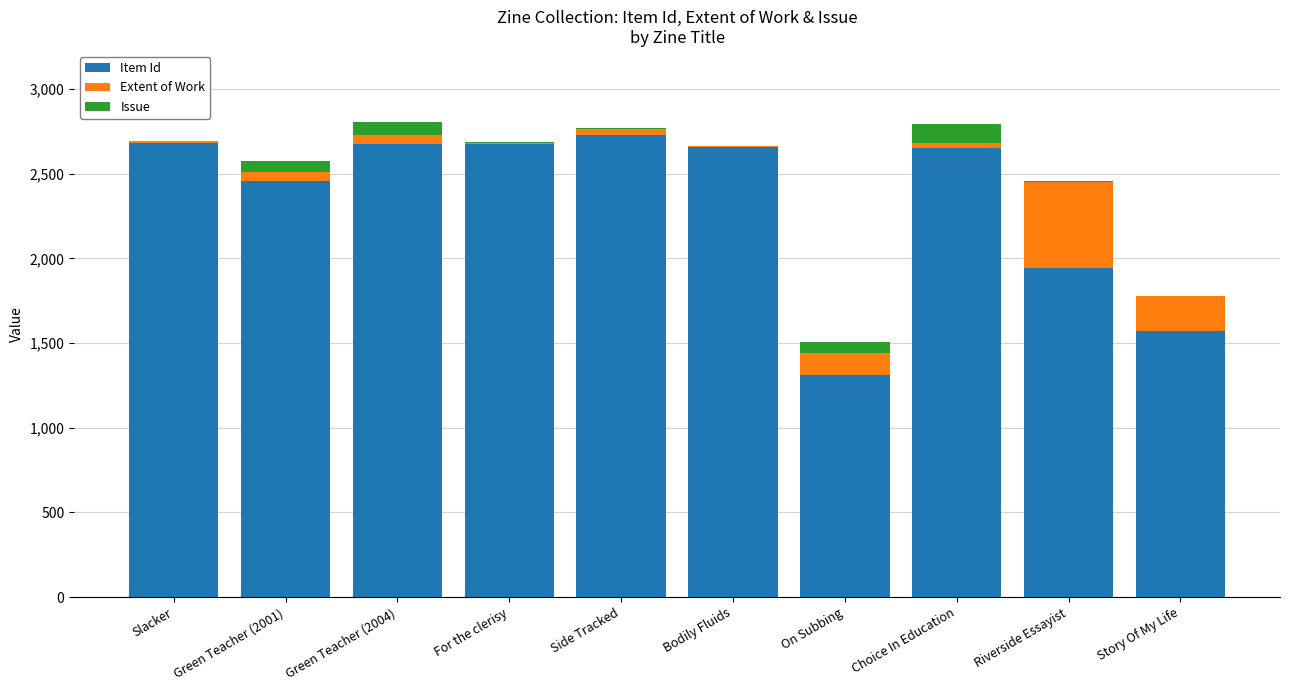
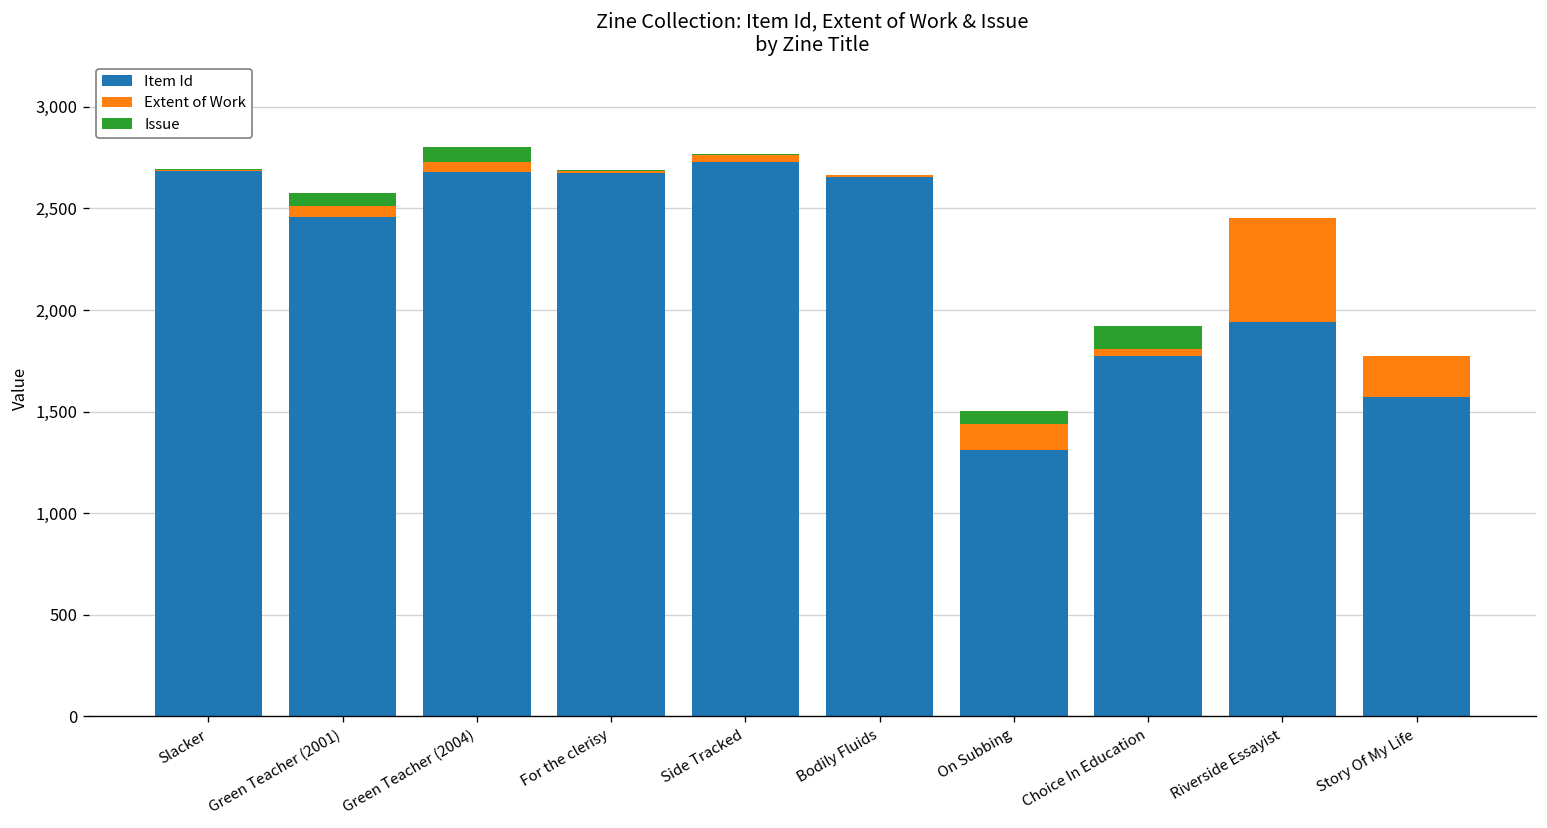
  {
    "Item Id": {
      "Slacker": "2,680",
      "Green Teacher (2001)": "2,460",
      "Green Teacher (2004)": "2,680",
      "For the clerisy": "2,670",
      "Side Tracked": "2,730",
      "Bodily Fluids": "2,660",
      "On Subbing": "1,310",
-     "Choice In Education": "2,650",
+     "Choice In Education": "1,770",
      "Riverside Essayist": "1,940",
      "Story Of My Life": "1,570"
    },
    "Extent of Work": {
      "Green Teacher (2001)": "50",
      "Green Teacher (2004)": "50",
      "Side Tracked": "30",
      "On Subbing": "130",
      "Choice In Education": "30",
      "Riverside Essayist": "510",
      "Story Of My Life": "210"
    },
    "Issue": {
      "Green Teacher (2001)": "70",
      "Green Teacher (2004)": "80",
      "On Subbing": "60",
      "Choice In Education": "110",
      "Story Of My Life": "0"
    }
  }
